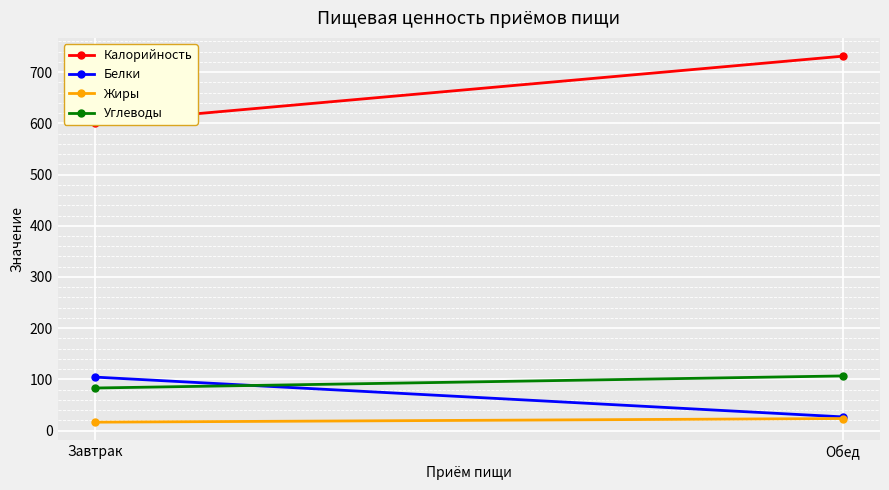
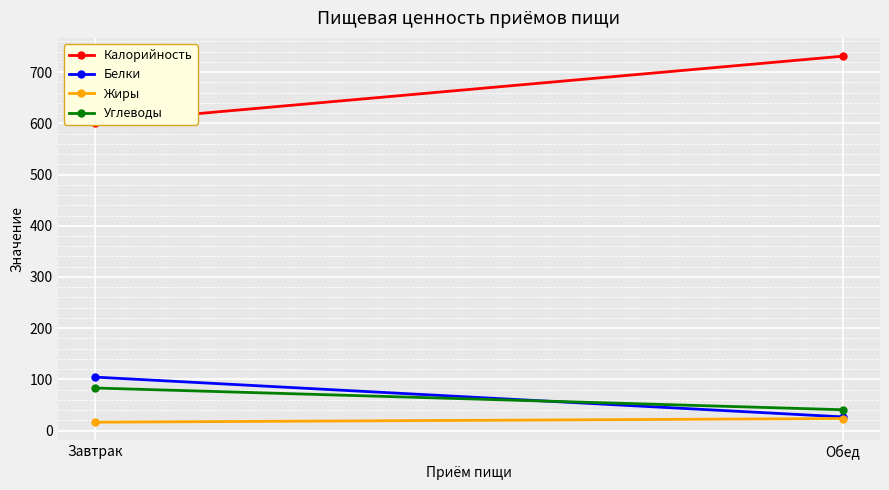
  {
    "Калорийность": {
      "Обед": 730
    },
    "Белки": {
      "Завтрак": 100
    },
    "Жиры": {
      "Завтрак": 20
    },
    "Углеводы": {
      "Завтрак": 80,
-     "Обед": 110
+     "Обед": 40
    }
  }
